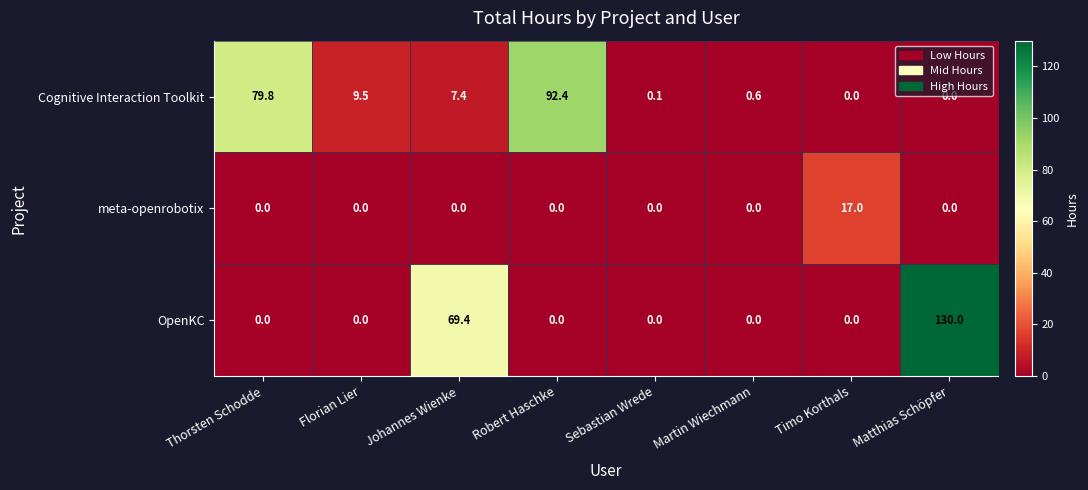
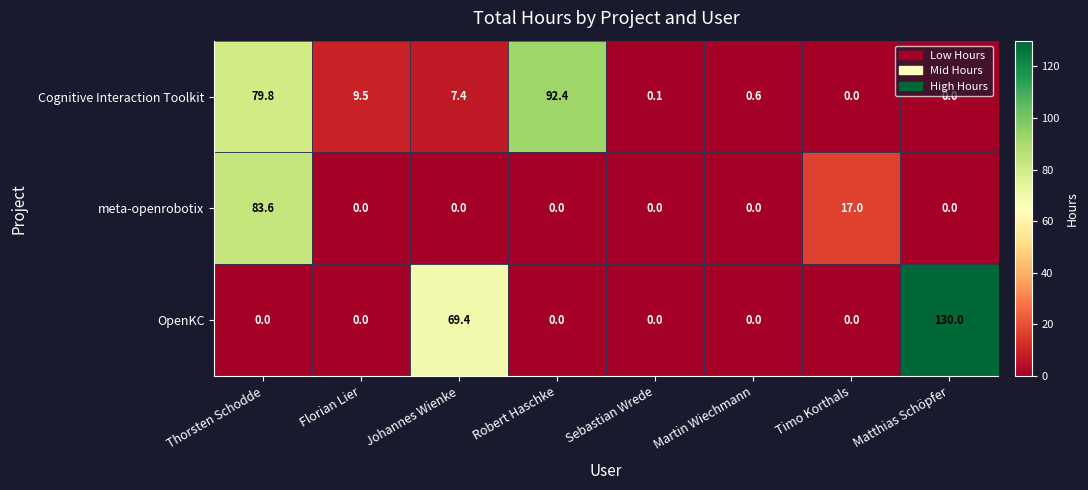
  {
    "Cognitive Interaction Toolkit": {
      "Thorsten Schodde": 79.8,
      "Florian Lier": 9.5,
      "Johannes Wienke": 7.4,
      "Robert Haschke": 92.4,
      "Sebastian Wrede": 0.1,
      "Martin Wiechmann": 0.6,
      "Timo Korthals": 0.0
    },
    "meta-openrobotix": {
-     "Thorsten Schodde": 0.0,
+     "Thorsten Schodde": 83.6,
      "Florian Lier": 0.0,
      "Johannes Wienke": 0.0,
      "Robert Haschke": 0.0,
      "Sebastian Wrede": 0.0,
      "Martin Wiechmann": 0.0,
      "Timo Korthals": 17.0,
      "Matthias Schöpfer": 0.0
    },
    "OpenKC": {
      "Thorsten Schodde": 0.0,
      "Florian Lier": 0.0,
      "Johannes Wienke": 69.4,
      "Robert Haschke": 0.0,
      "Sebastian Wrede": 0.0,
      "Martin Wiechmann": 0.0,
      "Timo Korthals": 0.0,
      "Matthias Schöpfer": 130.0
    }
  }
